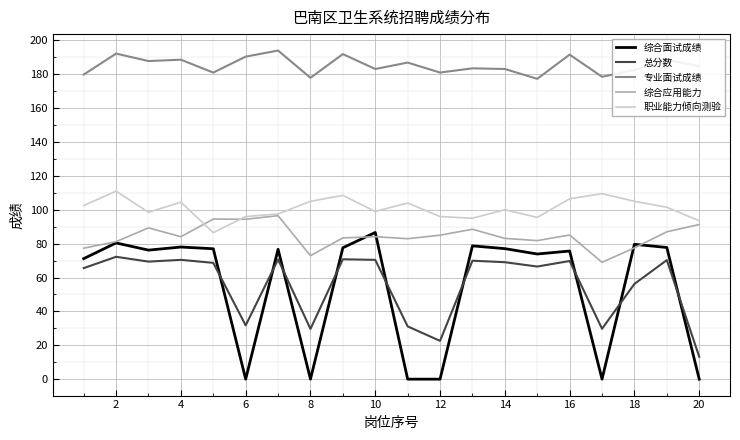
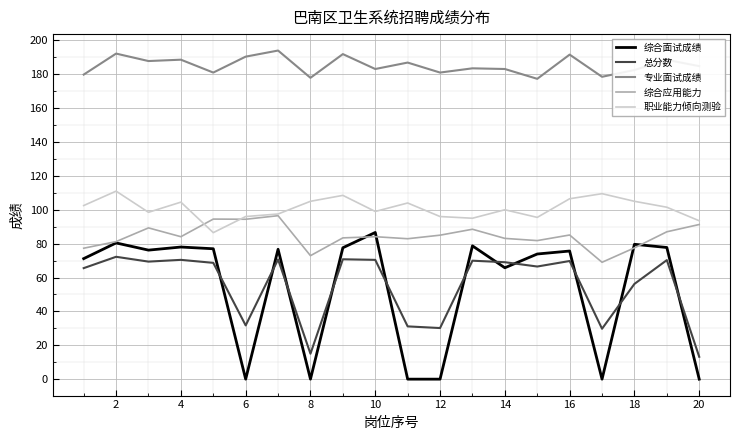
  {
    "综合面试成绩": {
      "4": 78,
      "6": 0,
      "8": 0,
      "10": 87,
      "12": 0,
-     "14": 77,
+     "14": 66,
      "16": 76,
      "18": 80,
      "20": 0
    },
    "总分数": {
      "2": 72,
      "4": 70,
      "6": 32,
-     "8": 30,
+     "8": 15,
      "10": 70,
-     "12": 23,
+     "12": 30,
      "14": 69,
      "16": 70,
      "18": 56,
      "20": 13
    }
  }
